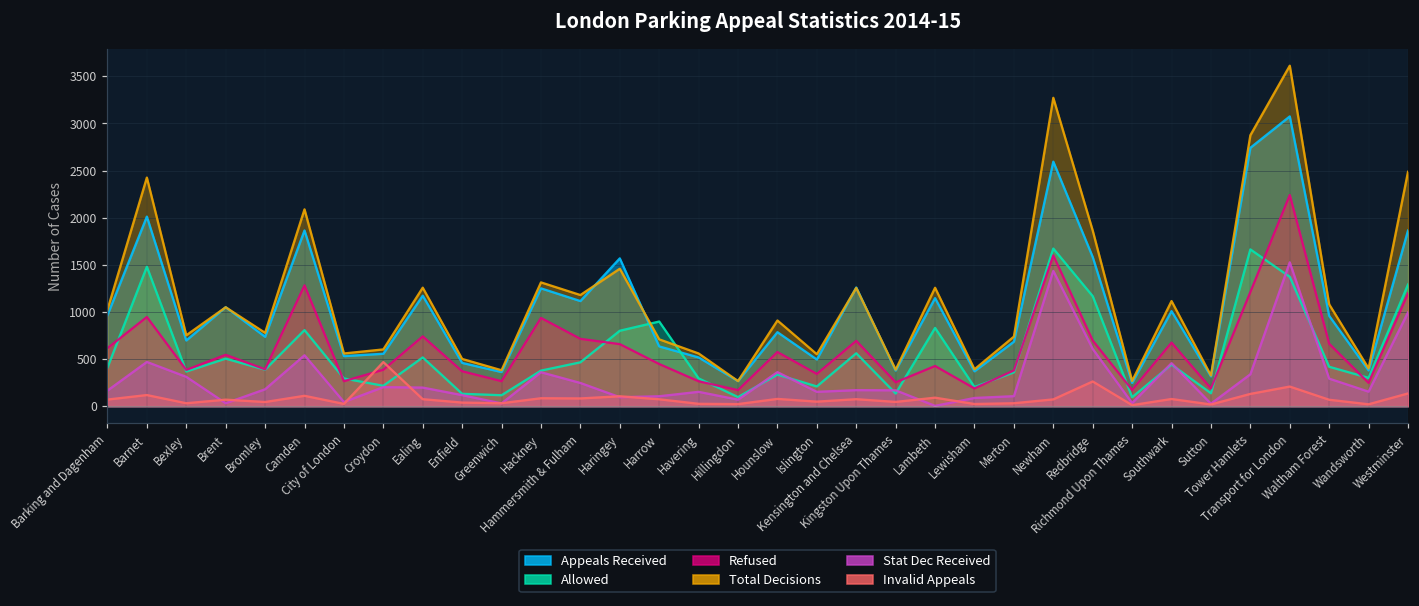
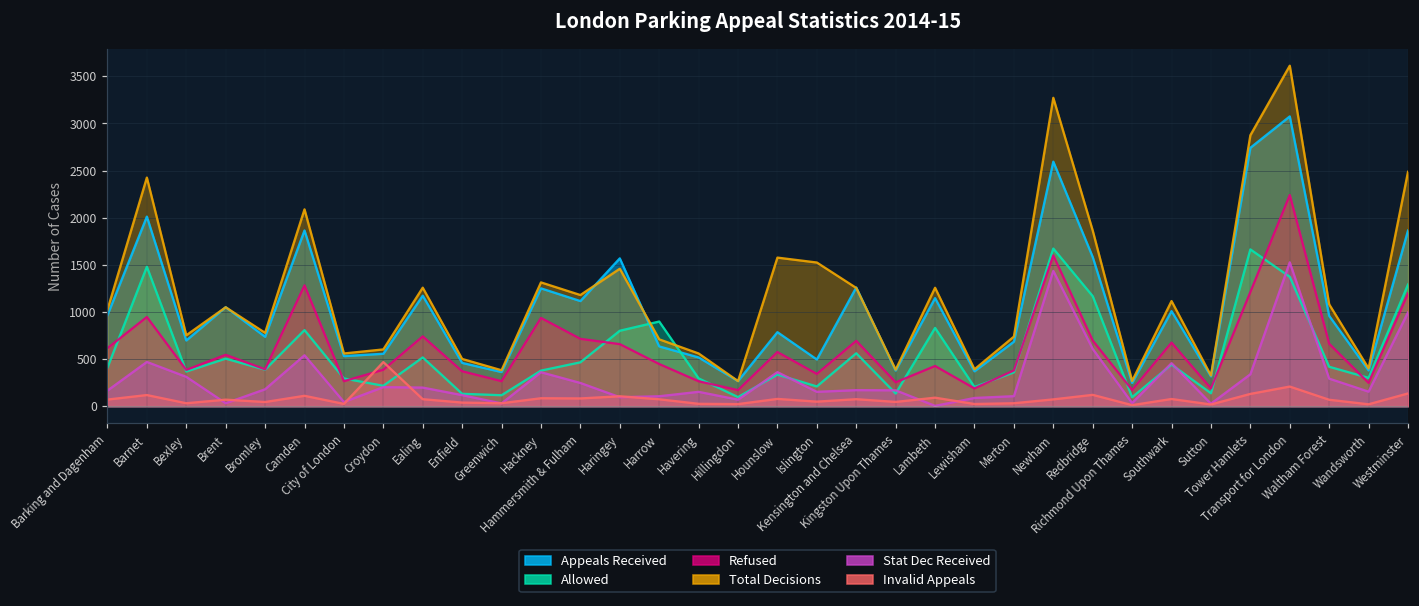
  {
    "Appeals Received": {
      "Barking and Dagenham": 1000,
      "Barnet": 2000,
      "Bexley": 700,
      "Bromley": 700,
      "Camden": 1900,
      "Croydon": 600,
      "Ealing": 1200,
      "Enfield": 500,
      "Hackney": 1300,
      "Hammersmith & Fulham": 1100,
      "Haringey": 1600,
      "Harrow": 600,
      "Havering": 500,
      "Hounslow": 800,
      "Islington": 500,
      "Lambeth": 1100,
      "Merton": 700,
      "Newham": 2600,
      "Redbridge": 1600,
      "Southwark": 1000,
      "Tower Hamlets": 2700,
      "Transport for London": 3100,
      "Waltham Forest": 1000,
      "Westminster": 1900
    },
    "Allowed": {
      "Barking and Dagenham": 400,
      "Barnet": 1500,
      "Brent": 500,
      "Camden": 800,
      "Ealing": 500,
      "Greenwich": 100,
      "Hammersmith & Fulham": 500,
      "Haringey": 800,
      "Harrow": 900,
      "Havering": 300,
      "Islington": 200,
      "Kensington and Chelsea": 600,
      "Kingston Upon Thames": 100,
      "Lambeth": 800,
      "Newham": 1700,
      "Redbridge": 1200,
      "Richmond Upon Thames": 100,
      "Sutton": 100,
      "Tower Hamlets": 1700,
      "Transport for London": 1400,
      "Waltham Forest": 400,
      "Wandsworth": 300,
      "Westminster": 1300
    },
    "Refused": {
      "Barking and Dagenham": 600,
      "Barnet": 900,
      "Brent": 500,
      "Camden": 1300,
      "Croydon": 400,
      "Ealing": 700,
      "Enfield": 400,
      "Greenwich": 300,
      "Hackney": 900,
      "Hammersmith & Fulham": 700,
      "Haringey": 700,
      "Harrow": 400,
      "Havering": 300,
      "Hillingdon": 200,
      "Hounslow": 600,
      "Islington": 300,
      "Kensington and Chelsea": 700,
      "Kingston Upon Thames": 300,
      "Lambeth": 400,
      "Newham": 1600,
      "Redbridge": 700,
      "Richmond Upon Thames": 200,
      "Southwark": 700,
      "Sutton": 200,
      "Tower Hamlets": 1200,
      "Transport for London": 2200,
      "Waltham Forest": 700,
      "Wandsworth": 200,
      "Westminster": 1200
    },
    "Total Decisions": {
      "Barking and Dagenham": 1000,
      "Barnet": 2400,
      "Bexley": 800,
      "Bromley": 800,
      "Camden": 2100,
      "Croydon": 600,
      "Ealing": 1300,
      "Enfield": 500,
      "Hackney": 1300,
      "Hammersmith & Fulham": 1200,
      "Haringey": 1500,
      "Harrow": 700,
      "Havering": 600,
-     "Hounslow": 900,
-     "Islington": 600,
+     "Hounslow": 1600,
+     "Islington": 1500,
      "Lambeth": 1300,
      "Merton": 700,
      "Newham": 3300,
      "Redbridge": 1900,
      "Southwark": 1100,
      "Tower Hamlets": 2900,
      "Transport for London": 3600,
      "Waltham Forest": 1100,
      "Westminster": 2500
    },
    "Stat Dec Received": {
      "Barking and Dagenham": 200,
      "Barnet": 500,
      "Bexley": 300,
      "Brent": 0,
      "Bromley": 200,
      "Camden": 500,
      "Ealing": 200,
      "Hammersmith & Fulham": 200,
      "Harrow": 100,
      "Havering": 200,
      "Islington": 200,
      "Kensington and Chelsea": 200,
      "Kingston Upon Thames": 200,
      "Lambeth": 0,
      "Lewisham": 100,
      "Merton": 100,
      "Newham": 1400,
      "Redbridge": 600,
      "Tower Hamlets": 300,
      "Transport for London": 1500,
      "Waltham Forest": 300,
      "Wandsworth": 200,
      "Westminster": 1000
    },
    "Invalid Appeals": {
      "Barking and Dagenham": 100,
      "Barnet": 100,
      "Bexley": 0,
      "Brent": 100,
      "Bromley": 0,
      "Camden": 100,
      "Croydon": 500,
      "Ealing": 100,
      "Enfield": 0,
      "Hackney": 100,
      "Hammersmith & Fulham": 100,
      "Harrow": 100,
      "Havering": 0,
      "Hillingdon": 0,
      "Hounslow": 100,
      "Islington": 0,
      "Kensington and Chelsea": 100,
      "Kingston Upon Thames": 0,
      "Lambeth": 100,
      "Lewisham": 0,
      "Merton": 0,
      "Newham": 100,
-     "Redbridge": 300,
+     "Redbridge": 100,
      "Southwark": 100,
      "Tower Hamlets": 100,
      "Transport for London": 200,
      "Waltham Forest": 100,
      "Wandsworth": 0,
      "Westminster": 100
    }
  }
